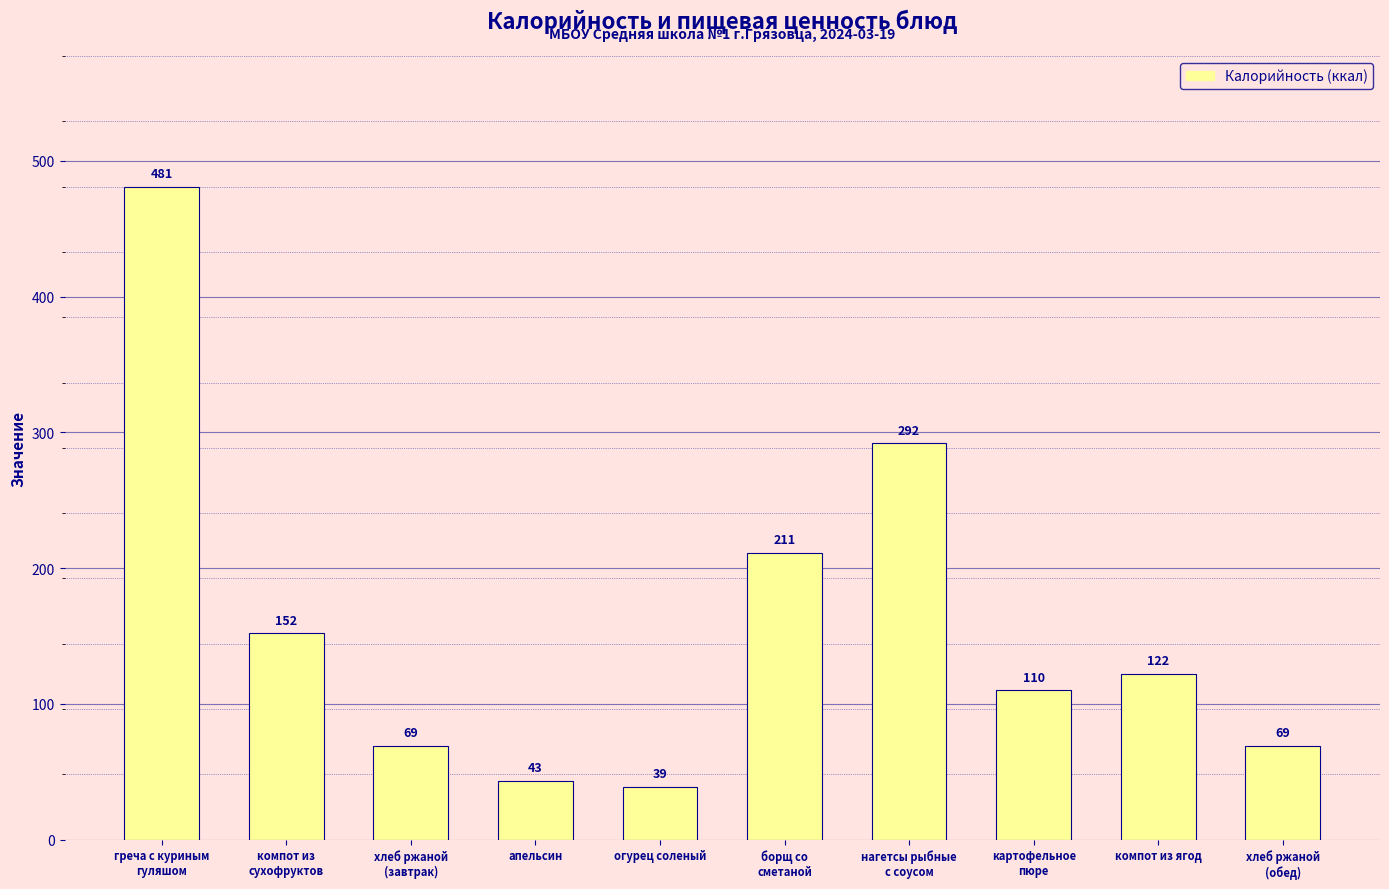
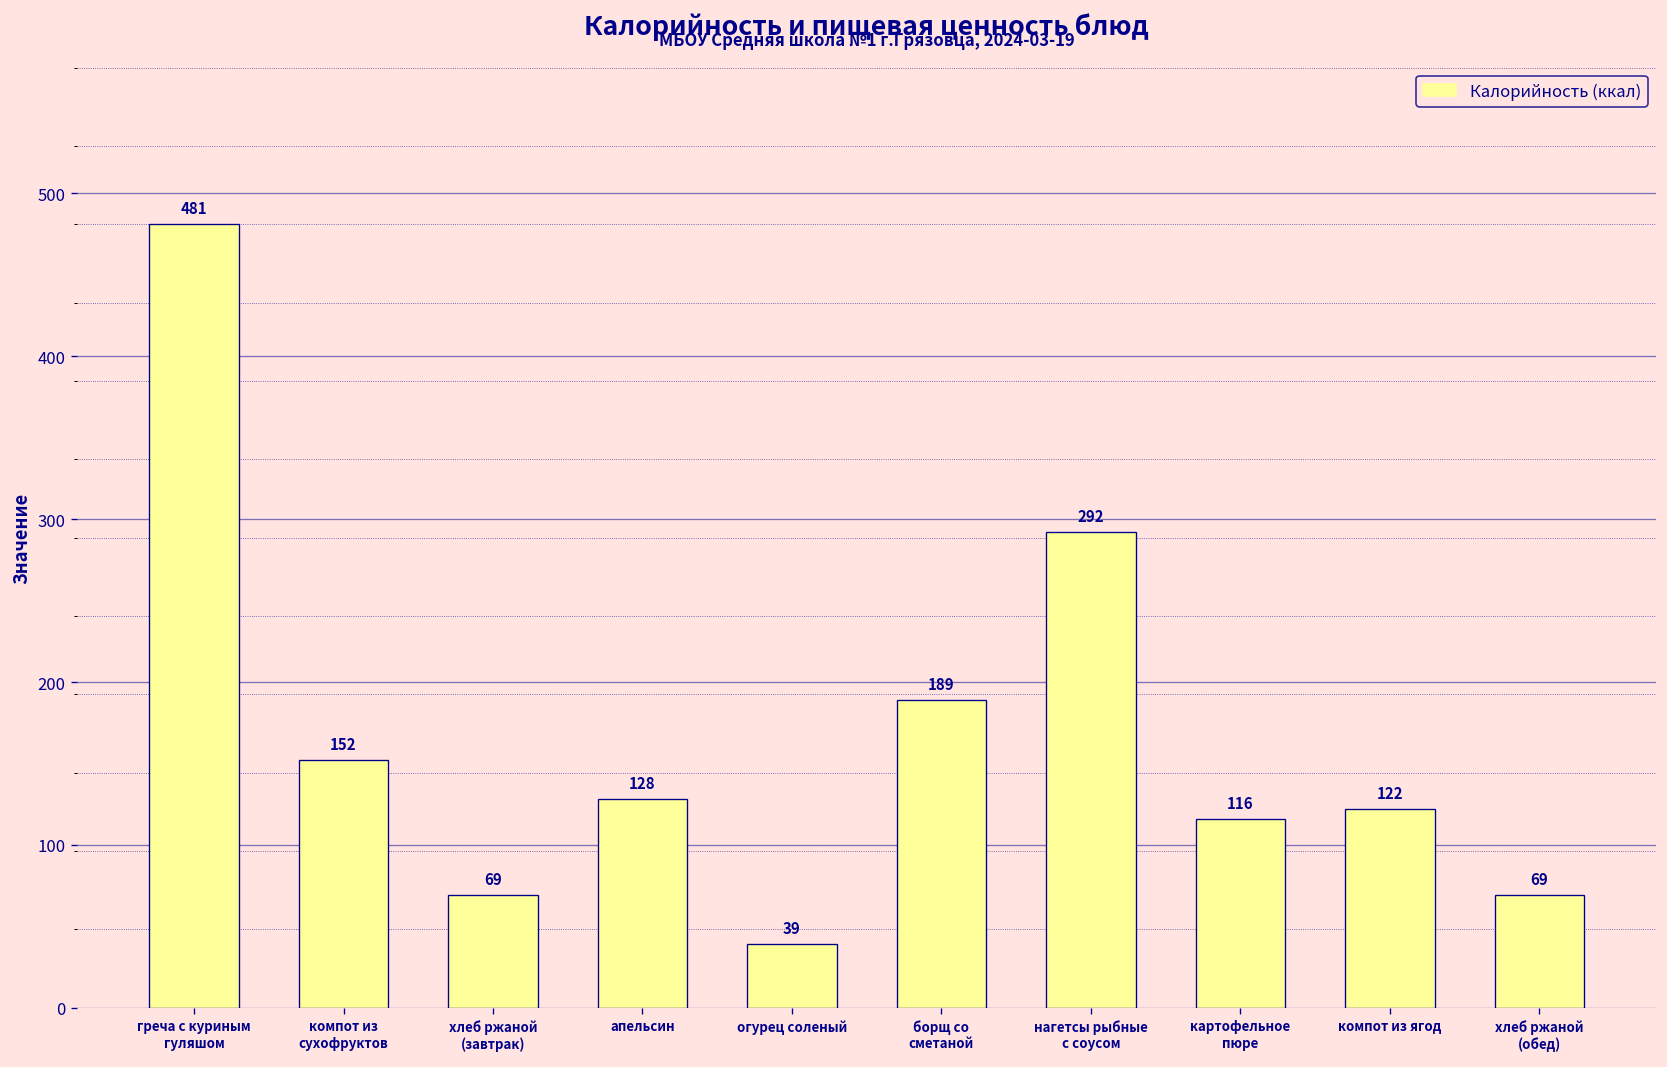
  {
    "греча с куриным гуляшом": 481,
    "компот из сухофруктов": 152,
    "хлеб ржаной (завтрак)": 69,
-   "апельсин": 43,
+   "апельсин": 128,
    "огурец соленый": 39,
-   "борщ со сметаной": 211,
+   "борщ со сметаной": 189,
    "нагетсы рыбные с соусом": 292,
-   "картофельное пюре": 110,
+   "картофельное пюре": 116,
    "компот из ягод": 122,
    "хлеб ржаной (обед)": 69
  }
